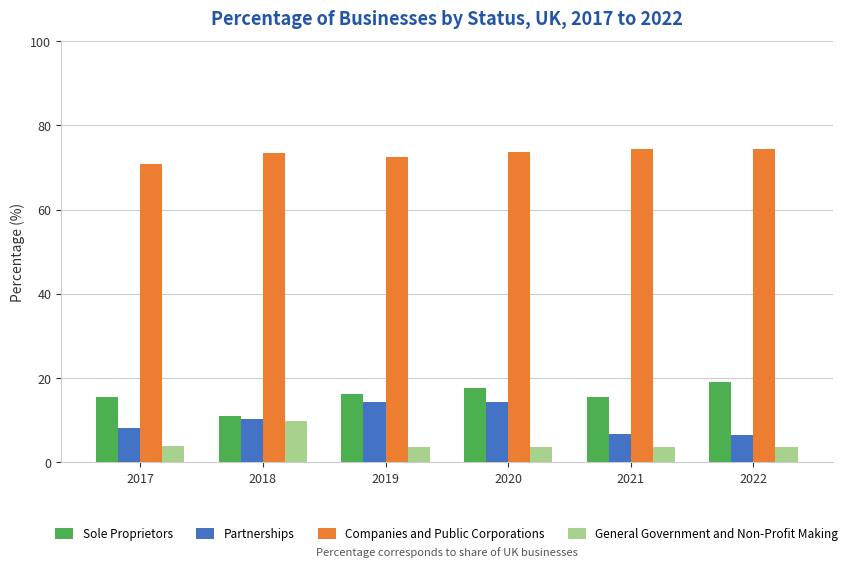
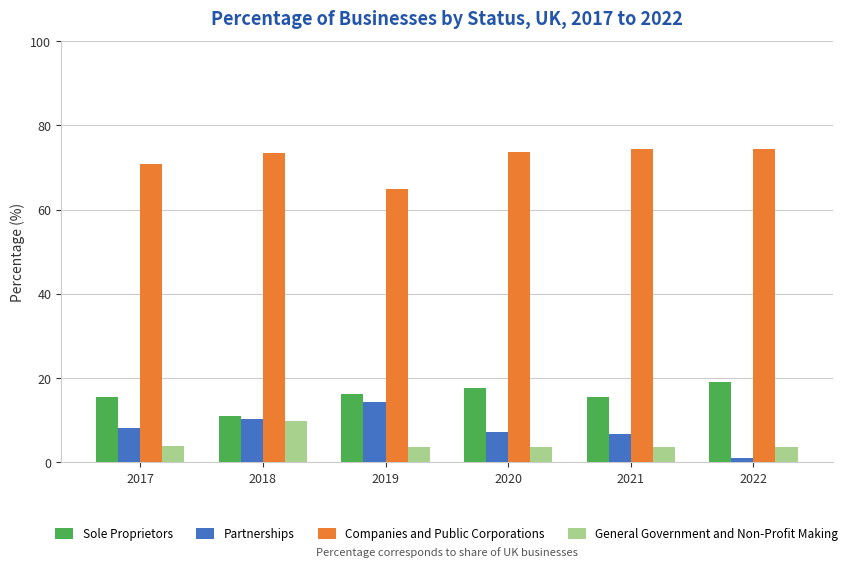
  {
    "Sole Proprietors": {
      "2017": 16,
      "2018": 11,
      "2019": 16,
      "2020": 18,
      "2021": 15,
      "2022": 19
    },
    "Partnerships": {
      "2017": 8,
      "2018": 10,
      "2019": 14,
-     "2020": 14,
+     "2020": 7,
      "2021": 7,
-     "2022": 7
+     "2022": 1
    },
    "Companies and Public Corporations": {
      "2017": 71,
      "2018": 73,
-     "2019": 73,
+     "2019": 65,
      "2020": 74,
      "2021": 74,
      "2022": 74
    },
    "General Government and Non-Profit Making": {
      "2017": 4,
      "2018": 10,
      "2019": 4,
      "2020": 4,
      "2021": 4,
      "2022": 4
    }
  }
